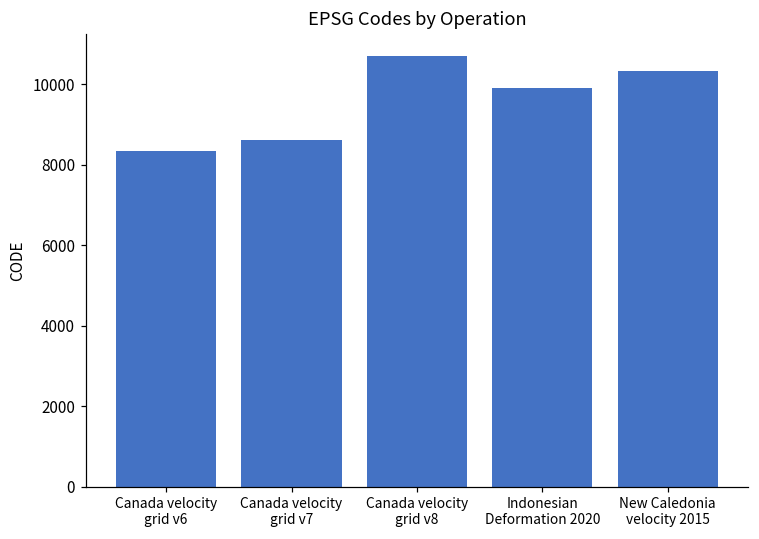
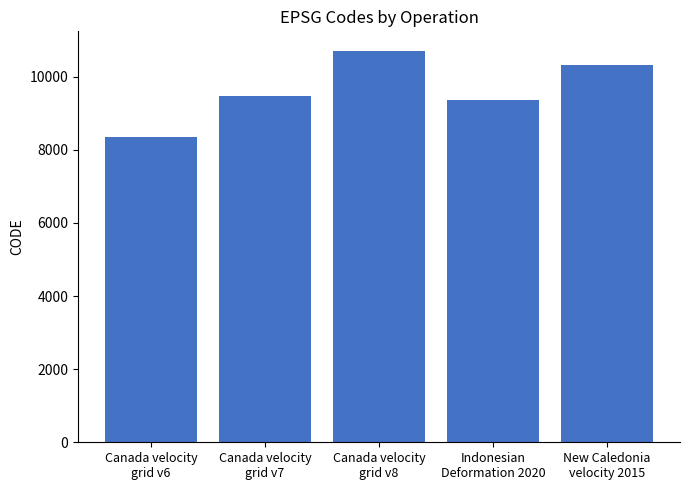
  {
    "Canada velocity grid v6": 8300,
-   "Canada velocity grid v7": 8600,
+   "Canada velocity grid v7": 9500,
    "Canada velocity grid v8": 10700,
-   "Indonesian Deformation 2020": 9900,
+   "Indonesian Deformation 2020": 9400,
    "New Caledonia velocity 2015": 10300
  }
